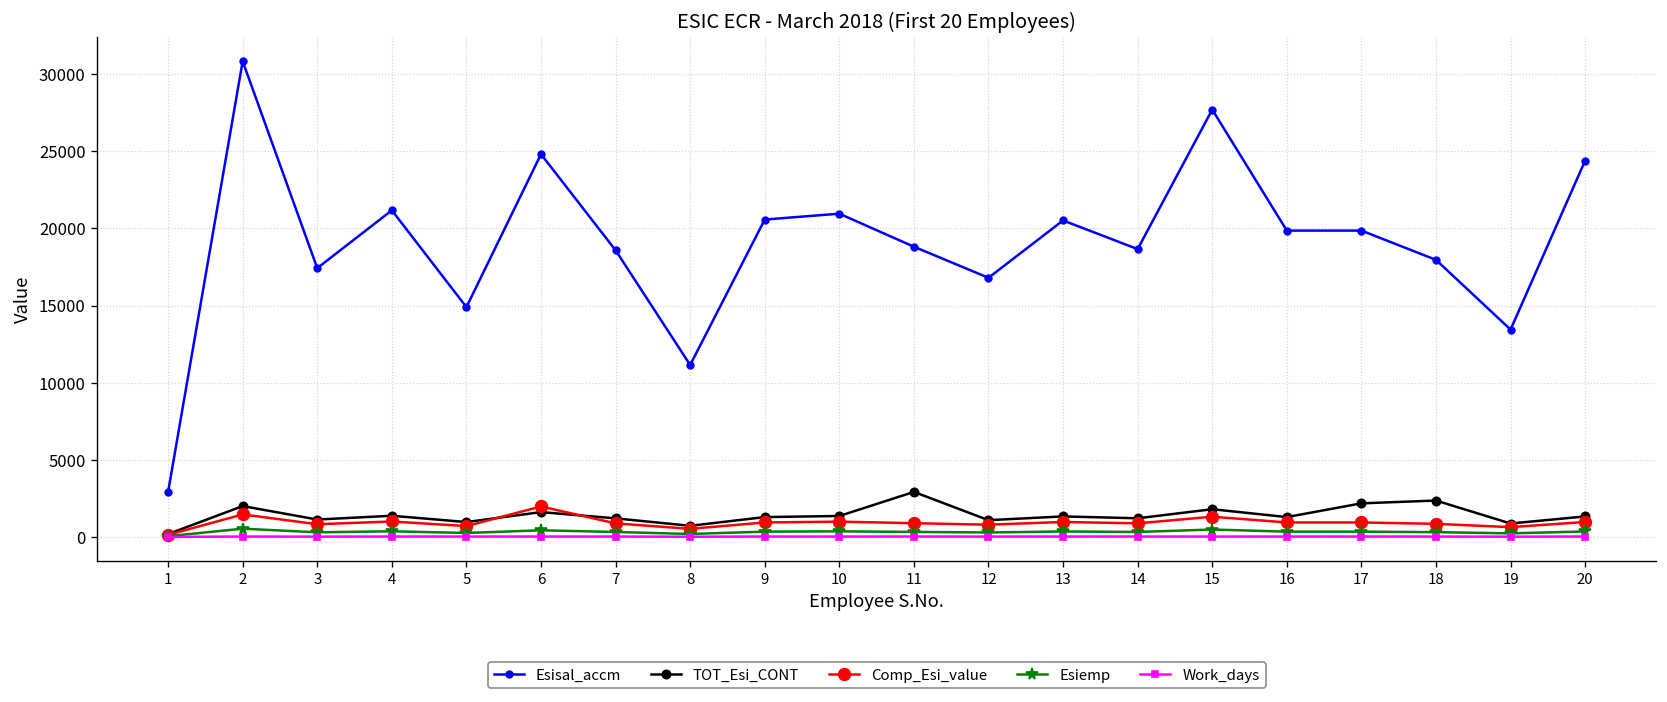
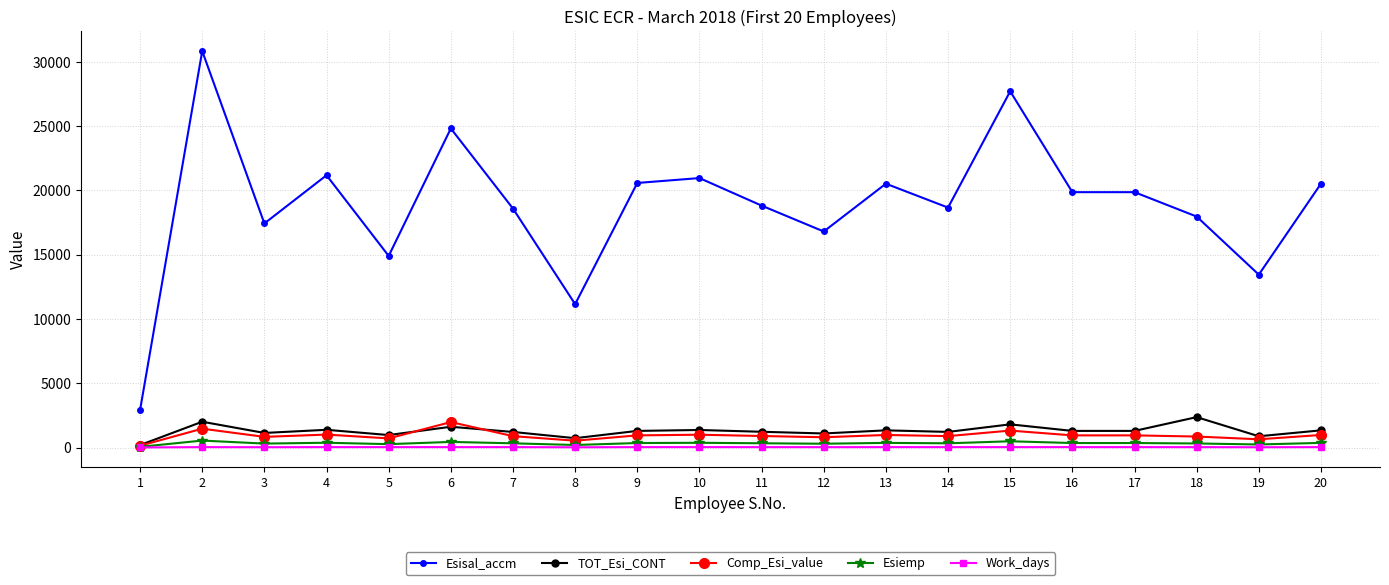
  {
    "Esisal_accm": {
      "1": 2900,
      "2": 30800,
      "3": 17400,
      "4": 21200,
      "5": 14900,
      "6": 24800,
      "7": 18600,
      "8": 11100,
      "9": 20600,
      "10": 21000,
      "11": 18800,
      "12": 16800,
      "13": 20500,
      "14": 18700,
      "15": 27700,
      "16": 19900,
      "17": 19900,
      "18": 18000,
      "19": 13400,
-     "20": 24400
+     "20": 20500
    },
    "TOT_Esi_CONT": {
      "2": 2000,
      "3": 1100,
      "4": 1400,
      "5": 1000,
      "6": 1600,
      "7": 1200,
      "9": 1300,
      "10": 1400,
-     "11": 2900,
+     "11": 1200,
      "12": 1100,
      "13": 1300,
      "14": 1200,
      "15": 1800,
      "16": 1300,
-     "17": 2200,
+     "17": 1300,
      "18": 2400,
      "19": 900,
      "20": 1300
    },
    "Comp_Esi_value": {
      "2": 1500,
      "3": 800,
      "4": 1000,
      "5": 700,
      "6": 2000,
      "7": 900,
      "9": 900,
      "10": 1000,
      "11": 900,
      "12": 800,
      "13": 1000,
      "14": 900,
      "15": 1300,
      "16": 900,
      "17": 900,
      "18": 900,
      "19": 600,
      "20": 1000
    },
    "Esiemp": {
      "2": 500,
      "3": 300,
      "4": 400,
      "5": 300,
      "6": 400,
      "7": 300,
      "9": 300,
      "10": 400,
      "11": 300,
      "12": 300,
      "13": 400,
      "14": 300,
      "15": 500,
      "16": 300,
      "17": 300,
      "18": 300,
      "19": 200,
      "20": 400
    },
    "Work_days": {
      "2": 0,
      "3": 0,
      "4": 0,
      "5": 0,
      "6": 0,
      "7": 0,
      "9": 0,
      "10": 0,
      "11": 0,
      "12": 0,
      "13": 0,
      "14": 0,
      "15": 0,
      "16": 0,
      "17": 0,
      "18": 0,
      "19": 0,
      "20": 0
    }
  }
